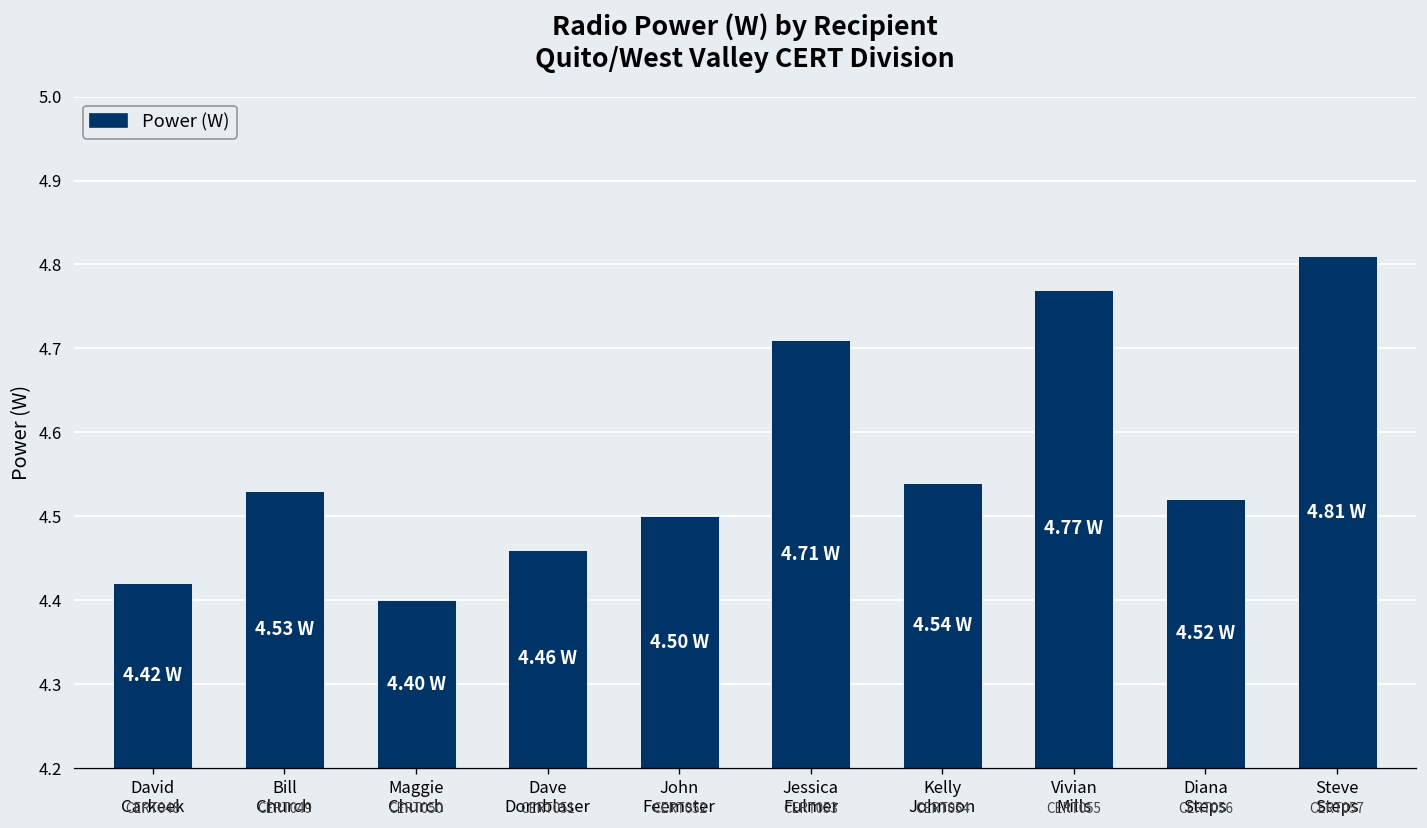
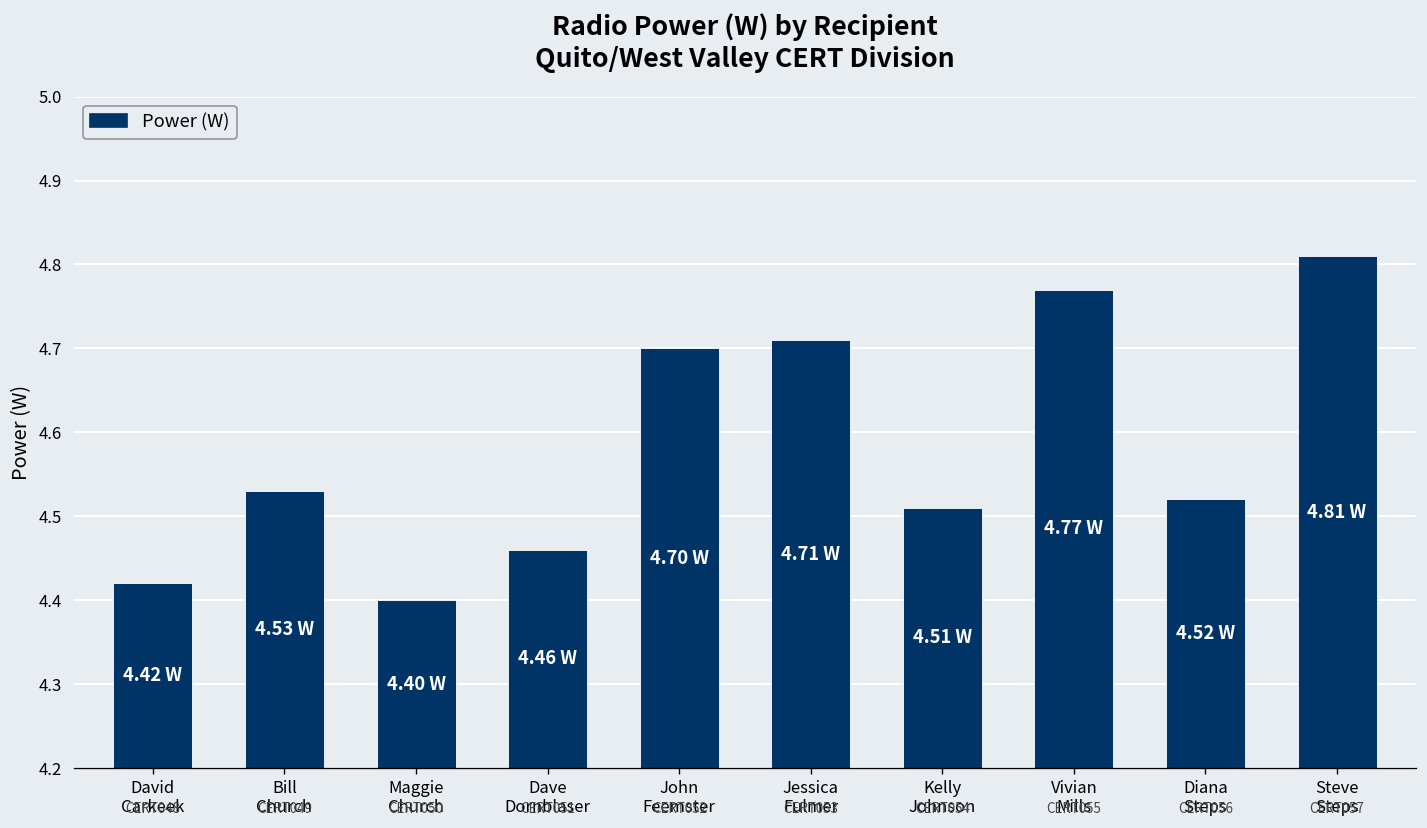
  {
-   "John Feemster": 4.50,
-   "Kelly Johnson": 4.54
+   "John Feemster": 4.70,
+   "Kelly Johnson": 4.51
  }
